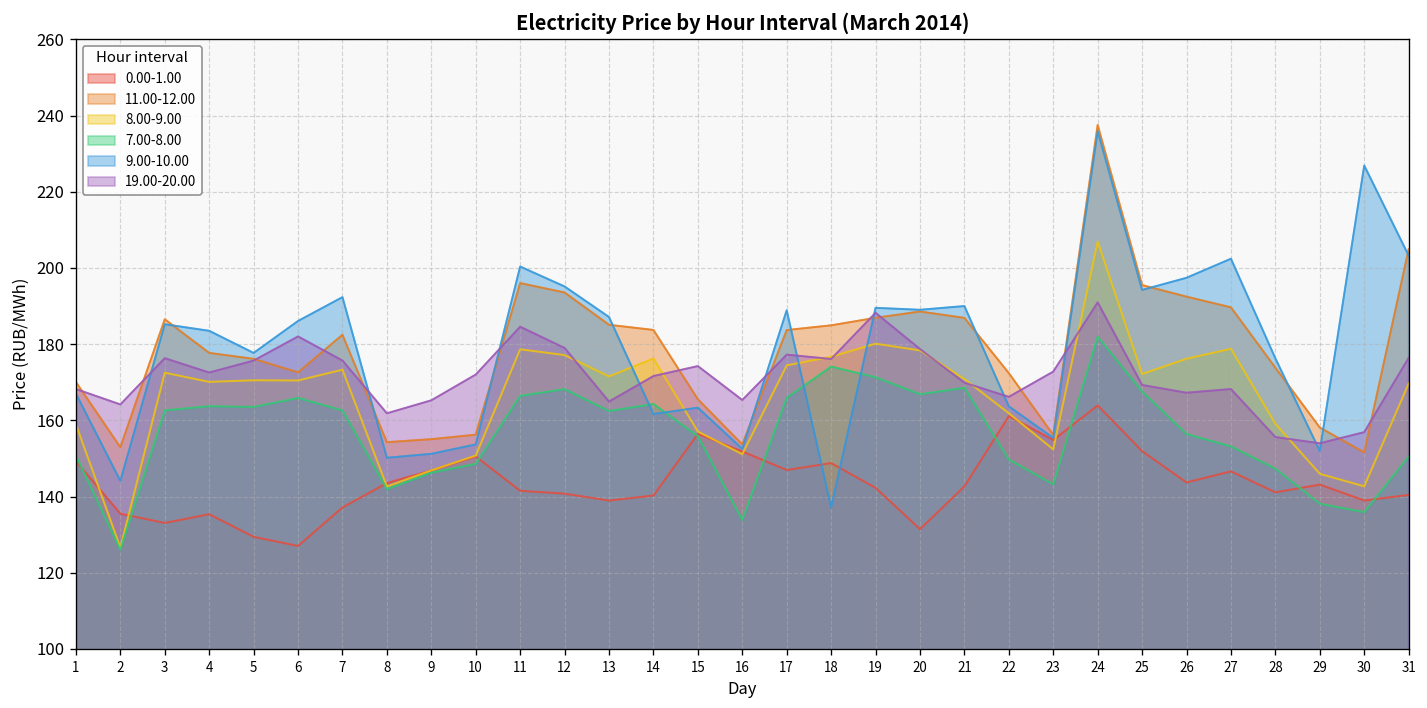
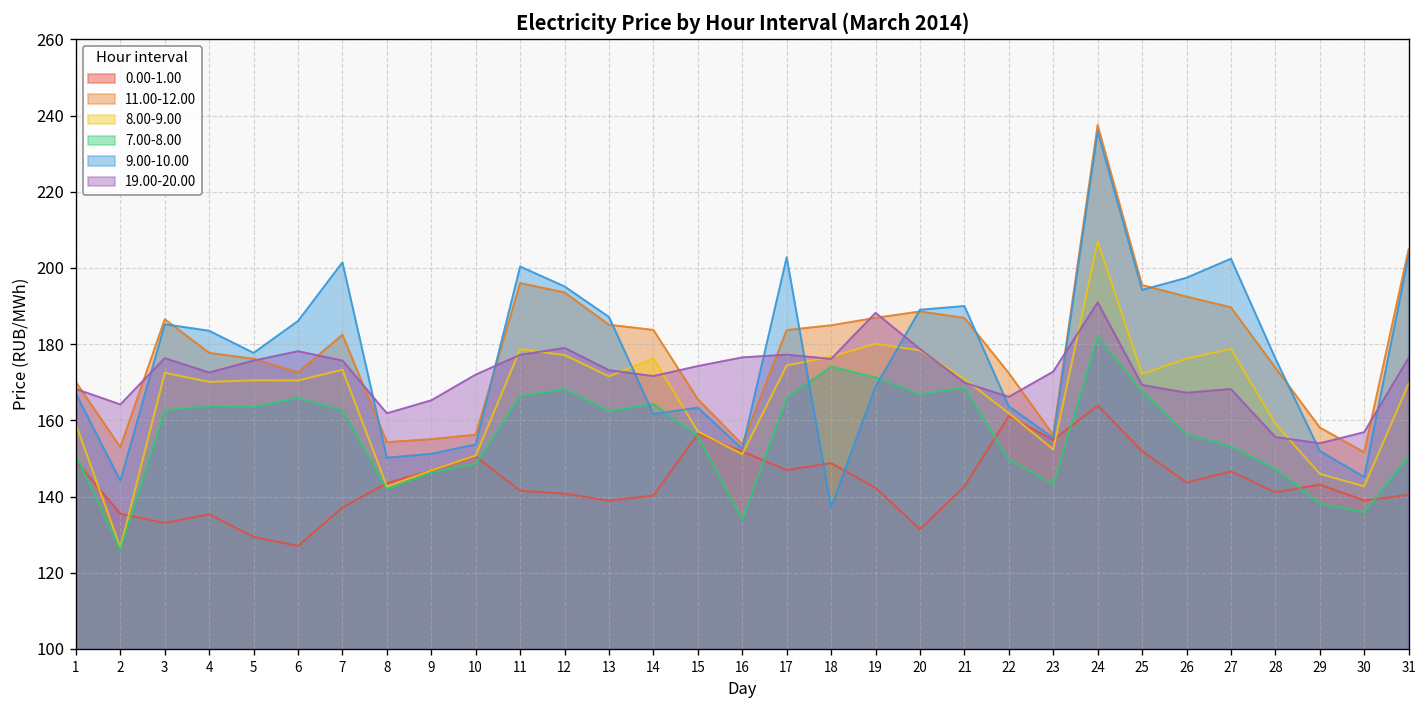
  {
    "7.00-8.00": {
      "1": 151,
      "3": 163,
      "4": 164,
      "5": 164,
      "6": 166,
      "7": 163,
      "10": 149,
      "11": 166,
      "12": 168,
      "13": 162,
      "14": 164,
      "16": 134,
      "17": 166,
      "18": 174,
      "19": 171,
      "20": 167,
      "21": 169,
      "22": 150,
      "23": 143,
      "24": 182,
      "25": 168,
      "26": 156,
      "27": 153,
      "28": 147,
      "29": 138,
      "30": 136,
      "31": 150
    },
    "9.00-10.00": {
      "1": 167,
      "2": 144,
      "3": 185,
      "4": 184,
      "5": 178,
      "6": 186,
-     "7": 192,
+     "7": 201,
      "8": 150,
      "9": 151,
      "10": 154,
      "11": 200,
      "12": 195,
      "13": 187,
      "14": 162,
      "15": 163,
-     "17": 189,
+     "17": 203,
      "18": 137,
-     "19": 190,
+     "19": 169,
      "21": 190,
      "22": 164,
      "24": 236,
      "25": 194,
      "26": 197,
      "27": 202,
      "28": 176,
      "29": 152,
-     "30": 227,
+     "30": 145,
      "31": 203
    },
    "19.00-20.00": {
      "1": 168,
      "2": 164,
      "3": 176,
      "4": 173,
-     "6": 182,
+     "6": 178,
      "7": 176,
      "8": 162,
      "9": 165,
      "10": 172,
-     "11": 185,
+     "11": 177,
      "12": 179,
-     "13": 165,
+     "13": 173,
      "14": 172,
      "15": 174,
-     "16": 165,
+     "16": 177,
      "17": 177,
      "19": 188,
      "21": 170,
      "22": 166,
      "23": 173,
      "24": 191,
      "25": 169,
      "26": 167,
      "27": 168,
      "28": 156,
      "29": 154,
      "30": 157,
      "31": 176
    }
  }
